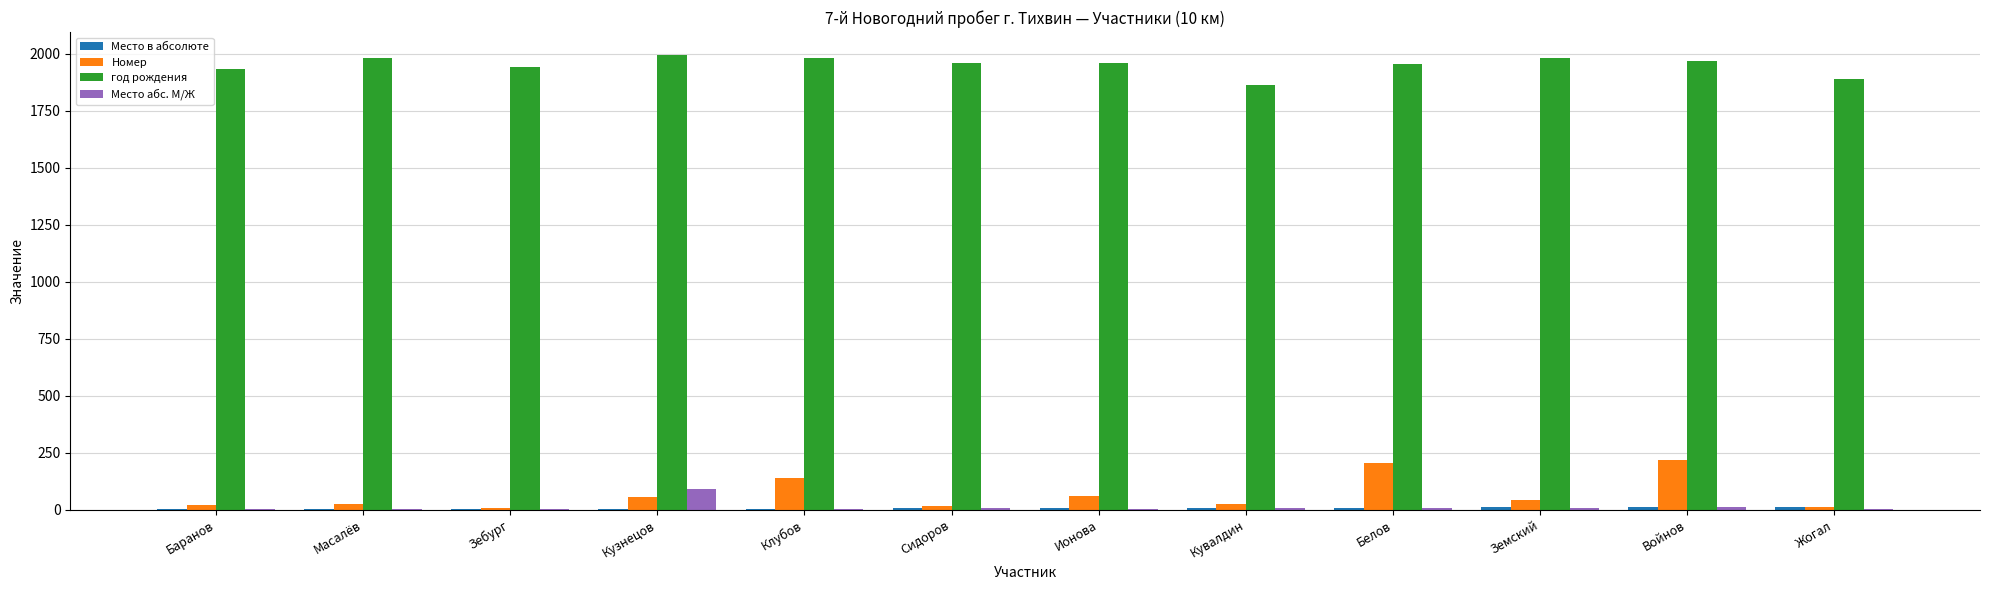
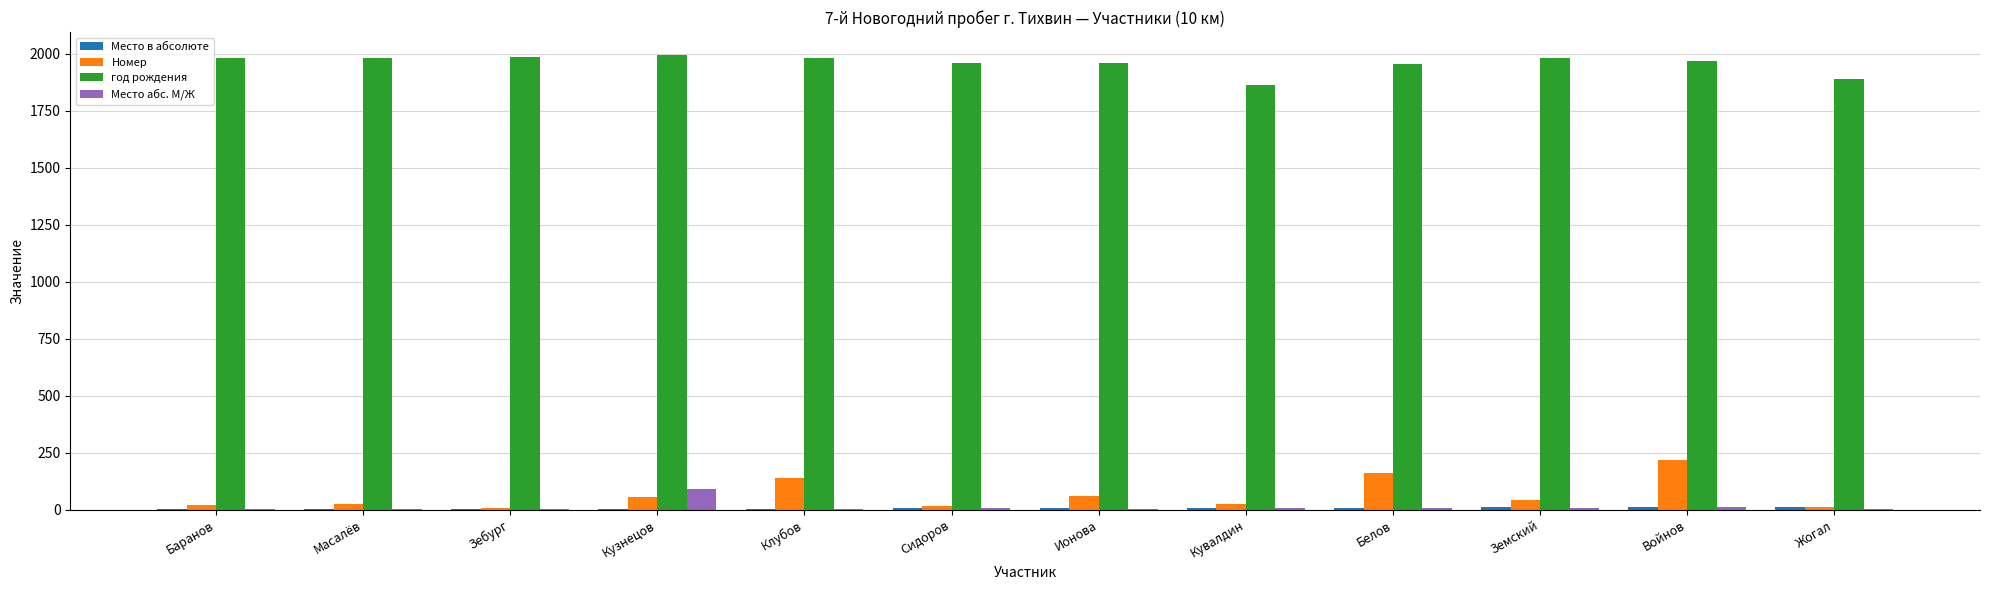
  {
    "Место в абсолюте": {
      "Войнов": 10,
      "Жогал": 10
    },
    "Номер": {
      "Баранов": 20,
      "Масалёв": 30,
      "Кузнецов": 50,
      "Клубов": 140,
      "Сидоров": 20,
      "Ионова": 60,
      "Кувалдин": 20,
-     "Белов": 200,
+     "Белов": 160,
      "Земский": 40,
      "Войнов": 220,
      "Жогал": 10
    },
    "год рождения": {
-     "Баранов": 1930,
+     "Баранов": 1980,
      "Масалёв": 1980,
-     "Зебург": 1940,
+     "Зебург": 1990,
      "Кузнецов": 2000,
      "Клубов": 1980,
      "Сидоров": 1960,
      "Ионова": 1960,
      "Кувалдин": 1860,
      "Белов": 1950,
      "Земский": 1980,
      "Войнов": 1970,
      "Жогал": 1890
    },
    "Место абс. М/Ж": {
      "Кузнецов": 90
    }
  }
